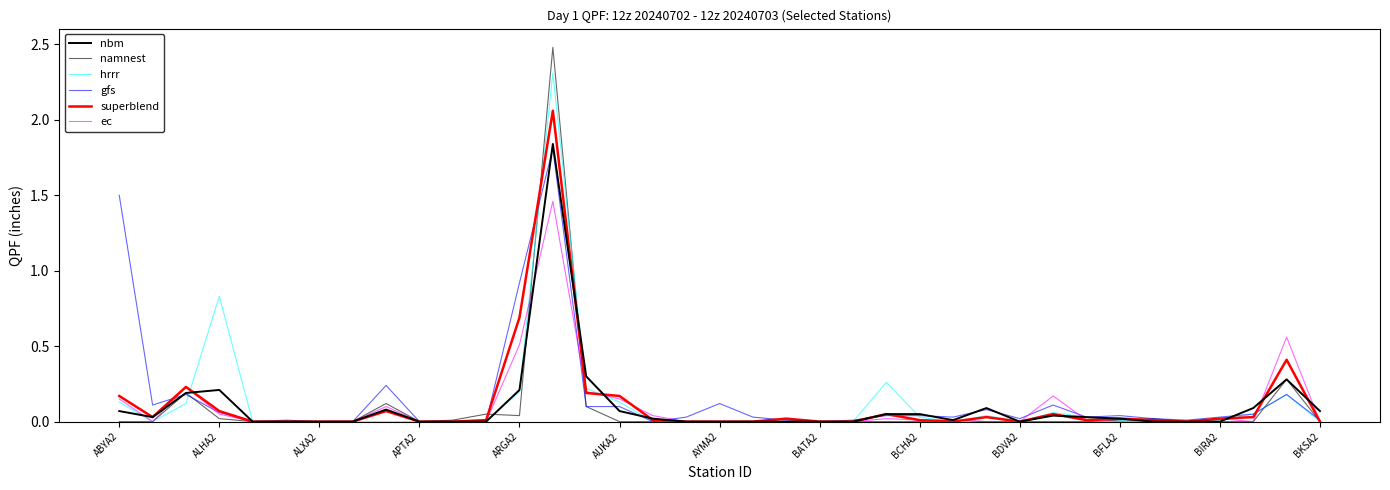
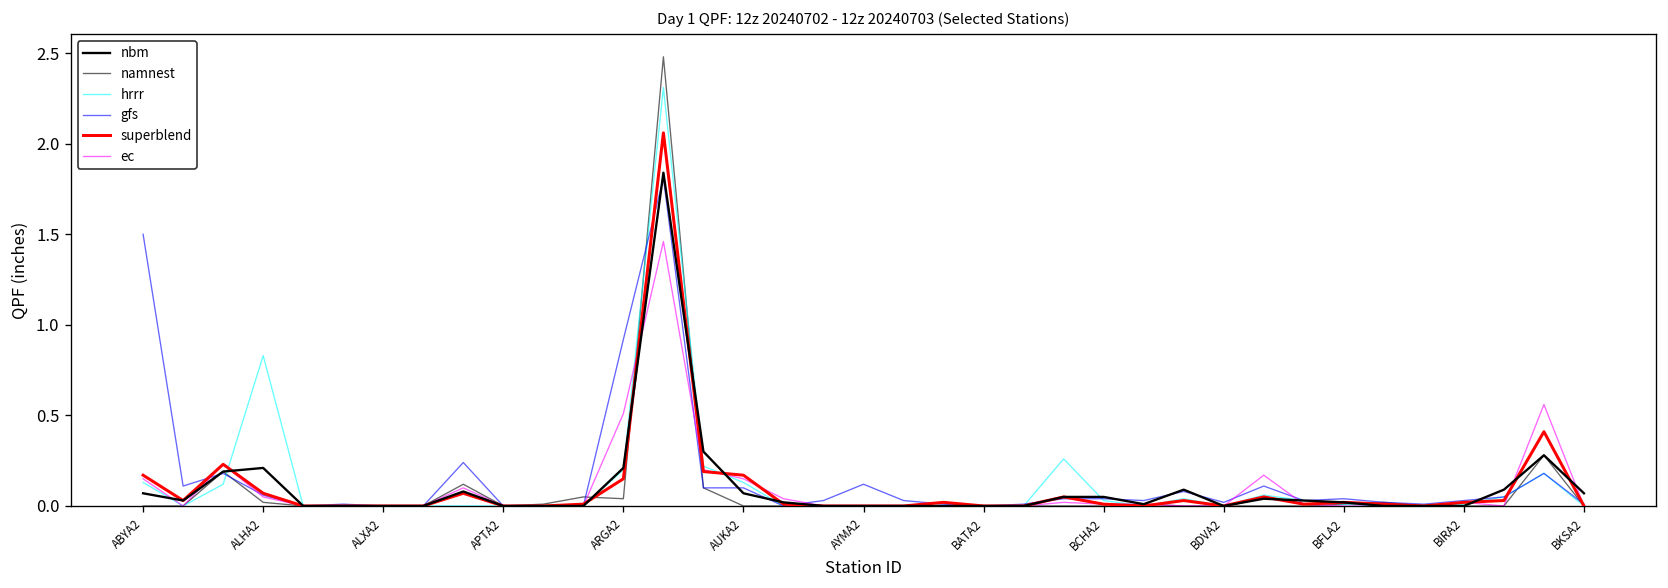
  {
    "hrrr": {
      "ABYA2": 0.13,
      "ALHA2": 0.83,
      "AUKA2": 0.13
    },
    "gfs": {
      "ABYA2": 1.50,
      "ARGA2": 0.92,
      "AUKA2": 0.10,
      "AYMA2": 0.12,
      "BDVA2": 0.02,
      "BFLA2": 0.04
    },
    "superblend": {
      "ABYA2": 0.17,
-     "ARGA2": 0.69,
+     "ARGA2": 0.15,
      "AUKA2": 0.17
    },
    "ec": {
      "ABYA2": 0.15,
      "ARGA2": 0.51,
      "AUKA2": 0.15
    }
  }
